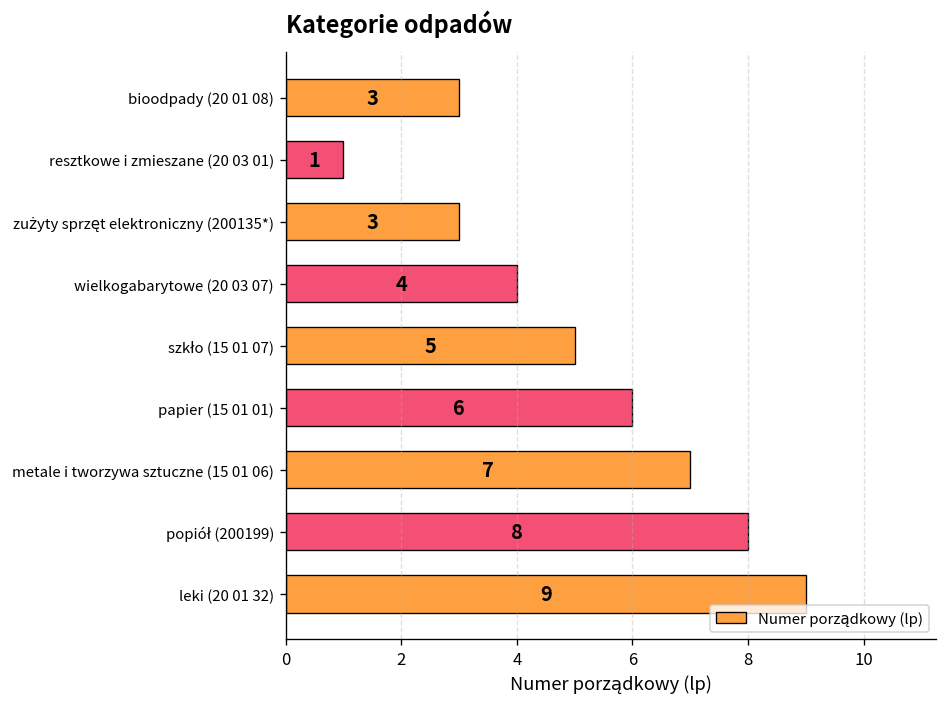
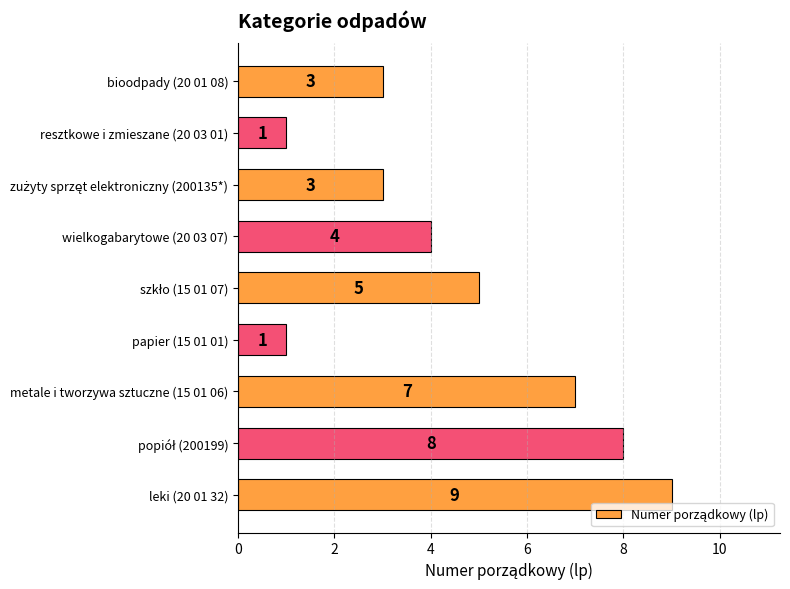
  {
    "bioodpady (20 01 08)": 3,
    "resztkowe i zmieszane (20 03 01)": 1,
    "zużyty sprzęt elektroniczny (200135*)": 3,
    "wielkogabarytowe (20 03 07)": 4,
    "szkło (15 01 07)": 5,
-   "papier (15 01 01)": 6,
+   "papier (15 01 01)": 1,
    "metale i tworzywa sztuczne (15 01 06)": 7,
    "popiół (200199)": 8,
    "leki (20 01 32)": 9
  }
